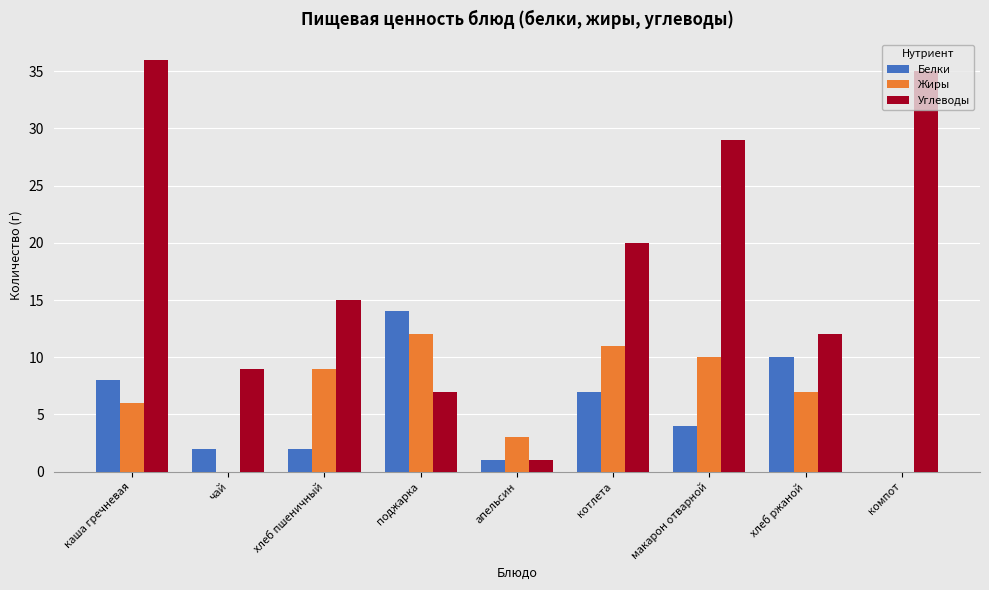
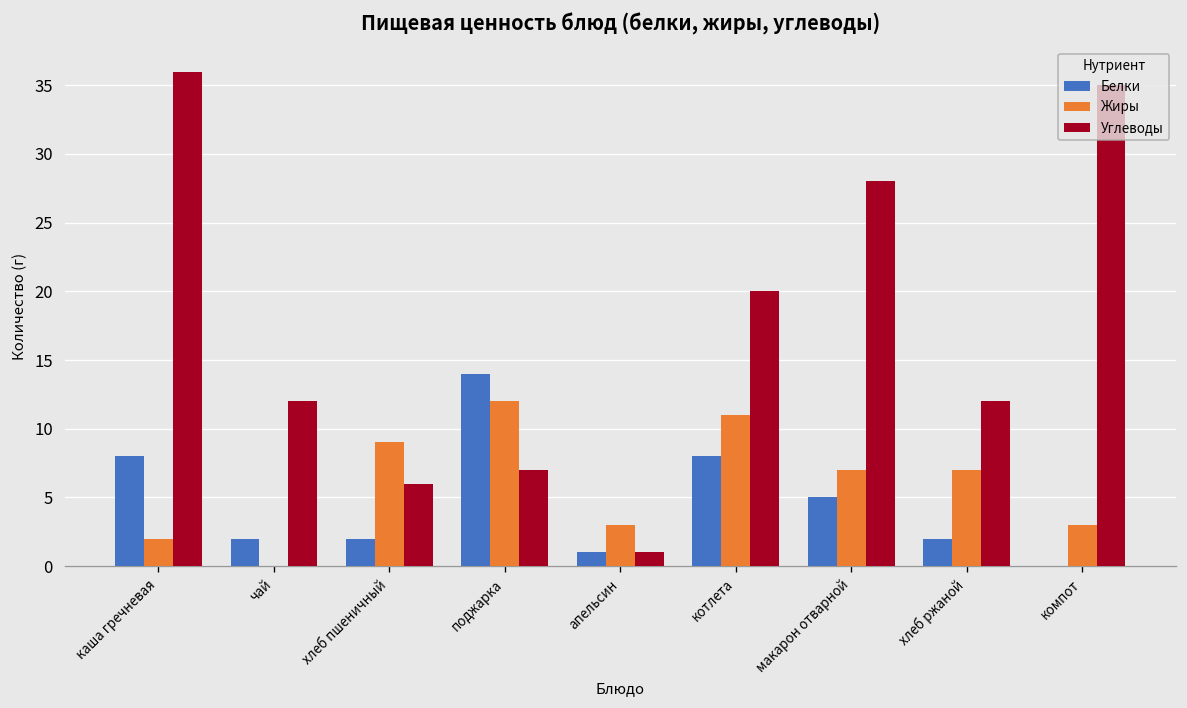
  {
    "Белки": {
      "каша гречневая": 8,
      "чай": 2,
      "хлеб пшеничный": 2,
      "поджарка": 14,
      "апельсин": 1,
-     "котлета": 7,
-     "макарон отварной": 4,
-     "хлеб ржаной": 10,
+     "котлета": 8,
+     "макарон отварной": 5,
+     "хлеб ржаной": 2,
      "компот": 0
    },
    "Жиры": {
-     "каша гречневая": 6,
+     "каша гречневая": 2,
      "чай": 0,
      "хлеб пшеничный": 9,
      "поджарка": 12,
      "апельсин": 3,
      "котлета": 11,
-     "макарон отварной": 10,
+     "макарон отварной": 7,
      "хлеб ржаной": 7,
-     "компот": 0
+     "компот": 3
    },
    "Углеводы": {
      "каша гречневая": 36,
-     "чай": 9,
-     "хлеб пшеничный": 15,
+     "чай": 12,
+     "хлеб пшеничный": 6,
      "поджарка": 7,
      "апельсин": 1,
      "котлета": 20,
-     "макарон отварной": 29,
+     "макарон отварной": 28,
      "хлеб ржаной": 12
    }
  }
